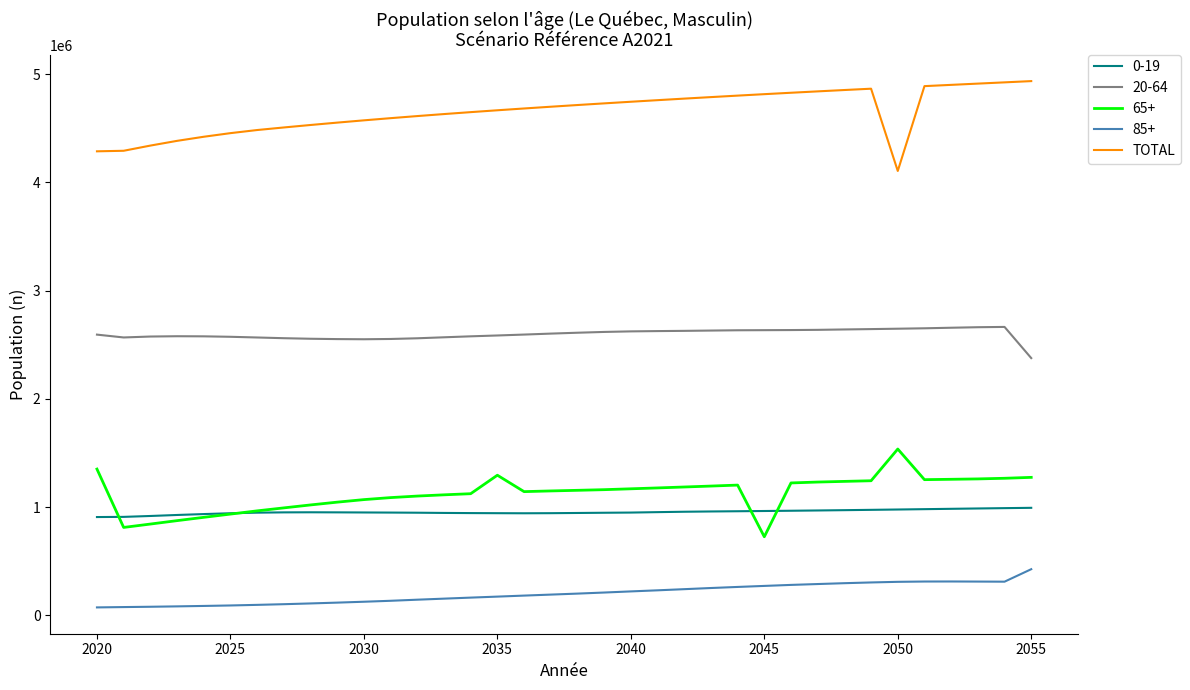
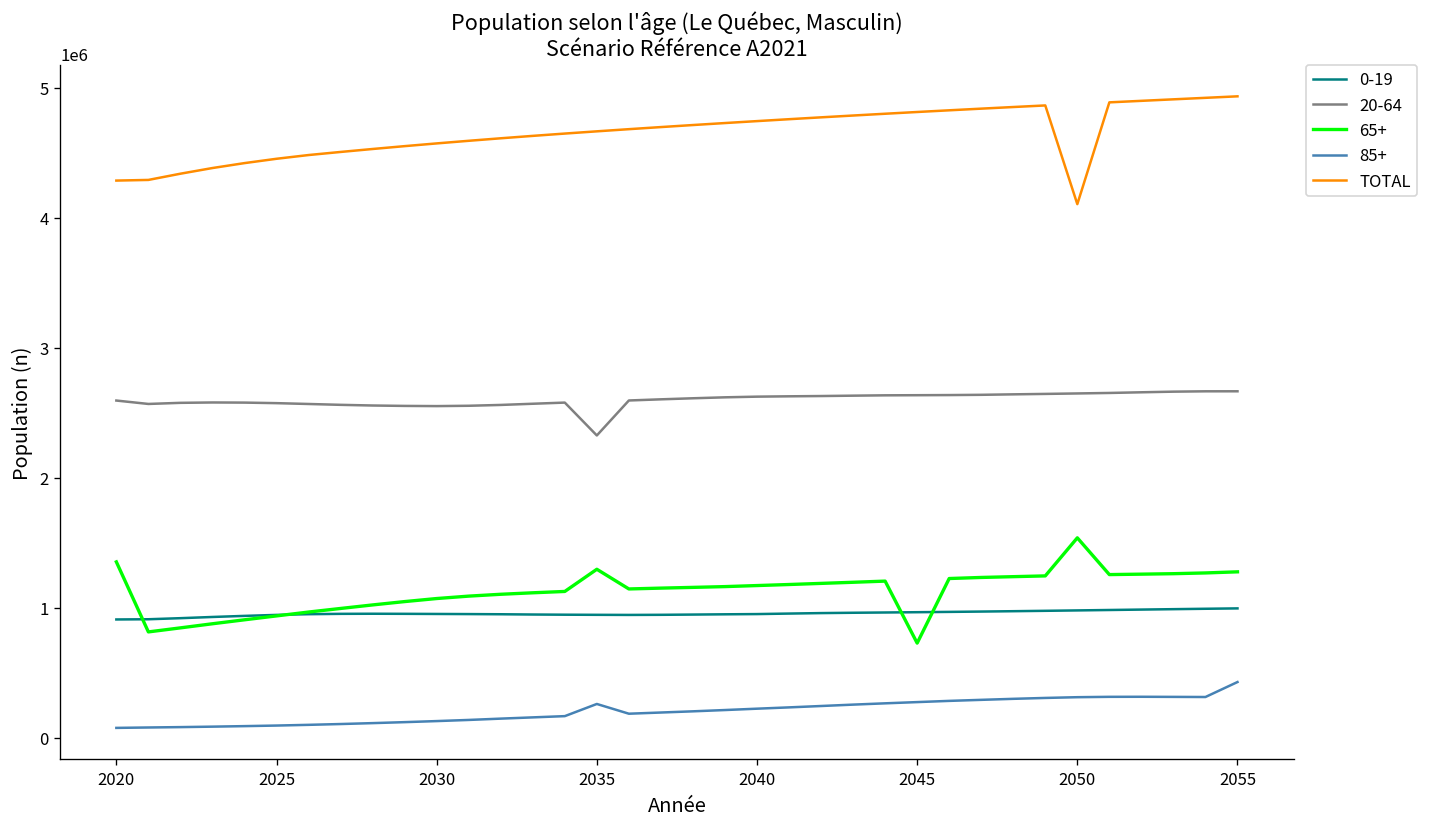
  {
    "0-19": {
      "2020": 910000,
      "2030": 950000,
      "2035": 940000,
      "2040": 950000,
      "2045": 970000,
      "2050": 980000,
      "2055": 990000
    },
    "20-64": {
      "2020": 2590000,
      "2025": 2570000,
      "2030": 2550000,
-     "2035": 2590000,
+     "2035": 2330000,
      "2040": 2620000,
      "2045": 2640000,
      "2050": 2650000,
-     "2055": 2380000
+     "2055": 2670000
    },
    "65+": {
      "2020": 1350000,
      "2030": 1070000,
      "2035": 1300000,
      "2040": 1170000,
      "2045": 730000,
      "2050": 1540000,
      "2055": 1280000
    },
    "85+": {
      "2020": 70000,
      "2025": 90000,
      "2030": 130000,
-     "2035": 170000,
+     "2035": 260000,
      "2040": 220000,
      "2045": 270000,
      "2050": 310000,
      "2055": 430000
    },
    "TOTAL": {
      "2020": 4290000,
      "2025": 4450000,
      "2030": 4570000,
      "2035": 4670000,
      "2040": 4740000,
      "2045": 4810000,
      "2050": 4110000,
      "2055": 4940000
    }
  }
